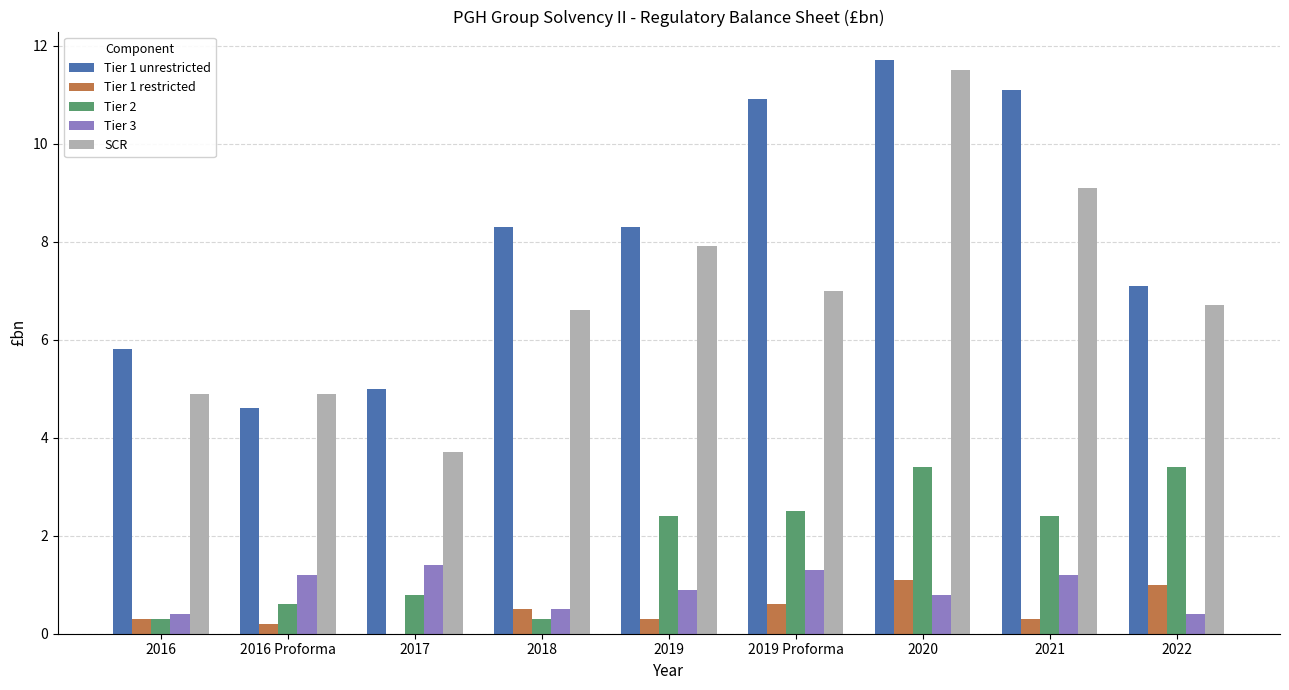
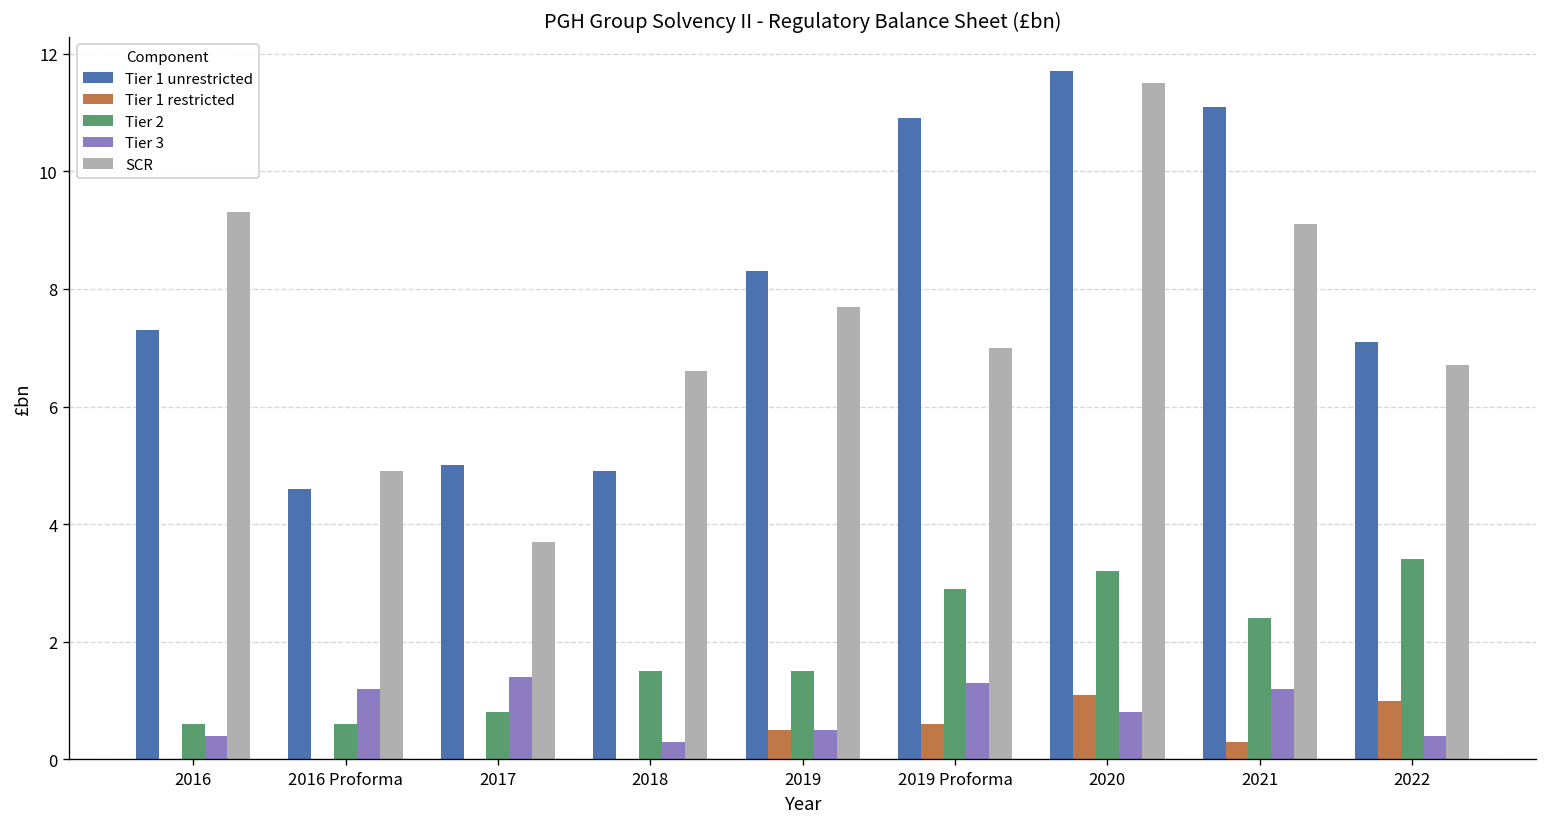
  {
    "Tier 1 unrestricted": {
-     "2016": 5.8,
+     "2016": 7.3,
      "2016 Proforma": 4.6,
      "2017": 5.0,
-     "2018": 8.3,
+     "2018": 4.9,
      "2019": 8.3,
      "2019 Proforma": 10.9,
      "2020": 11.7,
      "2021": 11.1,
      "2022": 7.1
    },
    "Tier 1 restricted": {
-     "2016": 0.3,
-     "2016 Proforma": 0.2,
+     "2016": 0.0,
+     "2016 Proforma": 0.0,
      "2017": 0.0,
-     "2018": 0.5,
-     "2019": 0.3,
+     "2018": 0.0,
+     "2019": 0.5,
      "2019 Proforma": 0.6,
      "2020": 1.1,
      "2021": 0.3,
      "2022": 1.0
    },
    "Tier 2": {
-     "2016": 0.3,
+     "2016": 0.6,
      "2016 Proforma": 0.6,
      "2017": 0.8,
-     "2018": 0.3,
-     "2019": 2.4,
-     "2019 Proforma": 2.5,
-     "2020": 3.4,
+     "2018": 1.5,
+     "2019": 1.5,
+     "2019 Proforma": 2.9,
+     "2020": 3.2,
      "2021": 2.4,
      "2022": 3.4
    },
    "Tier 3": {
      "2016": 0.4,
      "2016 Proforma": 1.2,
      "2017": 1.4,
-     "2018": 0.5,
-     "2019": 0.9,
+     "2018": 0.3,
+     "2019": 0.5,
      "2019 Proforma": 1.3,
      "2020": 0.8,
      "2021": 1.2,
      "2022": 0.4
    },
    "SCR": {
-     "2016": 4.9,
+     "2016": 9.3,
      "2016 Proforma": 4.9,
      "2017": 3.7,
      "2018": 6.6,
-     "2019": 7.9,
+     "2019": 7.7,
      "2019 Proforma": 7.0,
      "2020": 11.5,
      "2021": 9.1,
      "2022": 6.7
    }
  }
